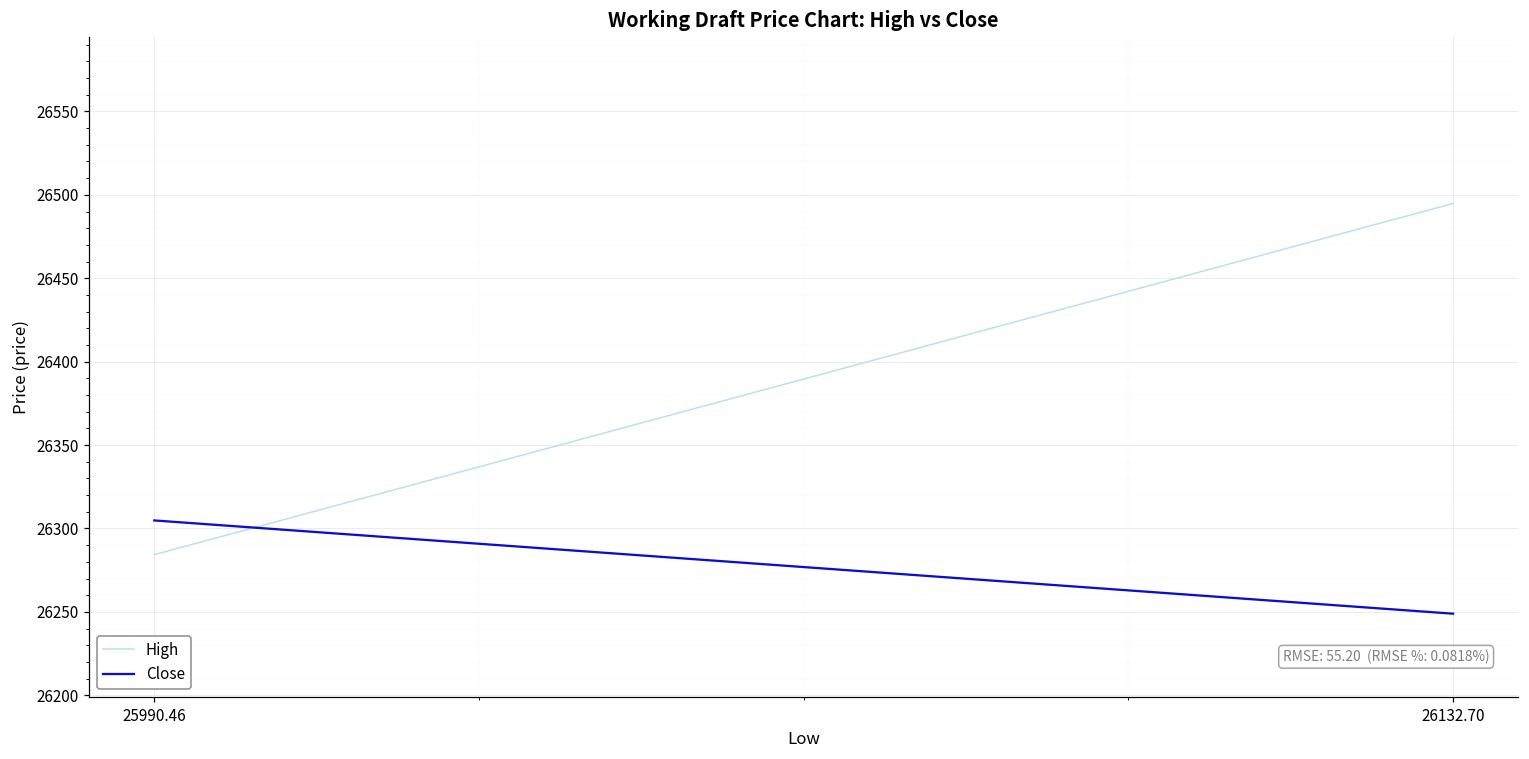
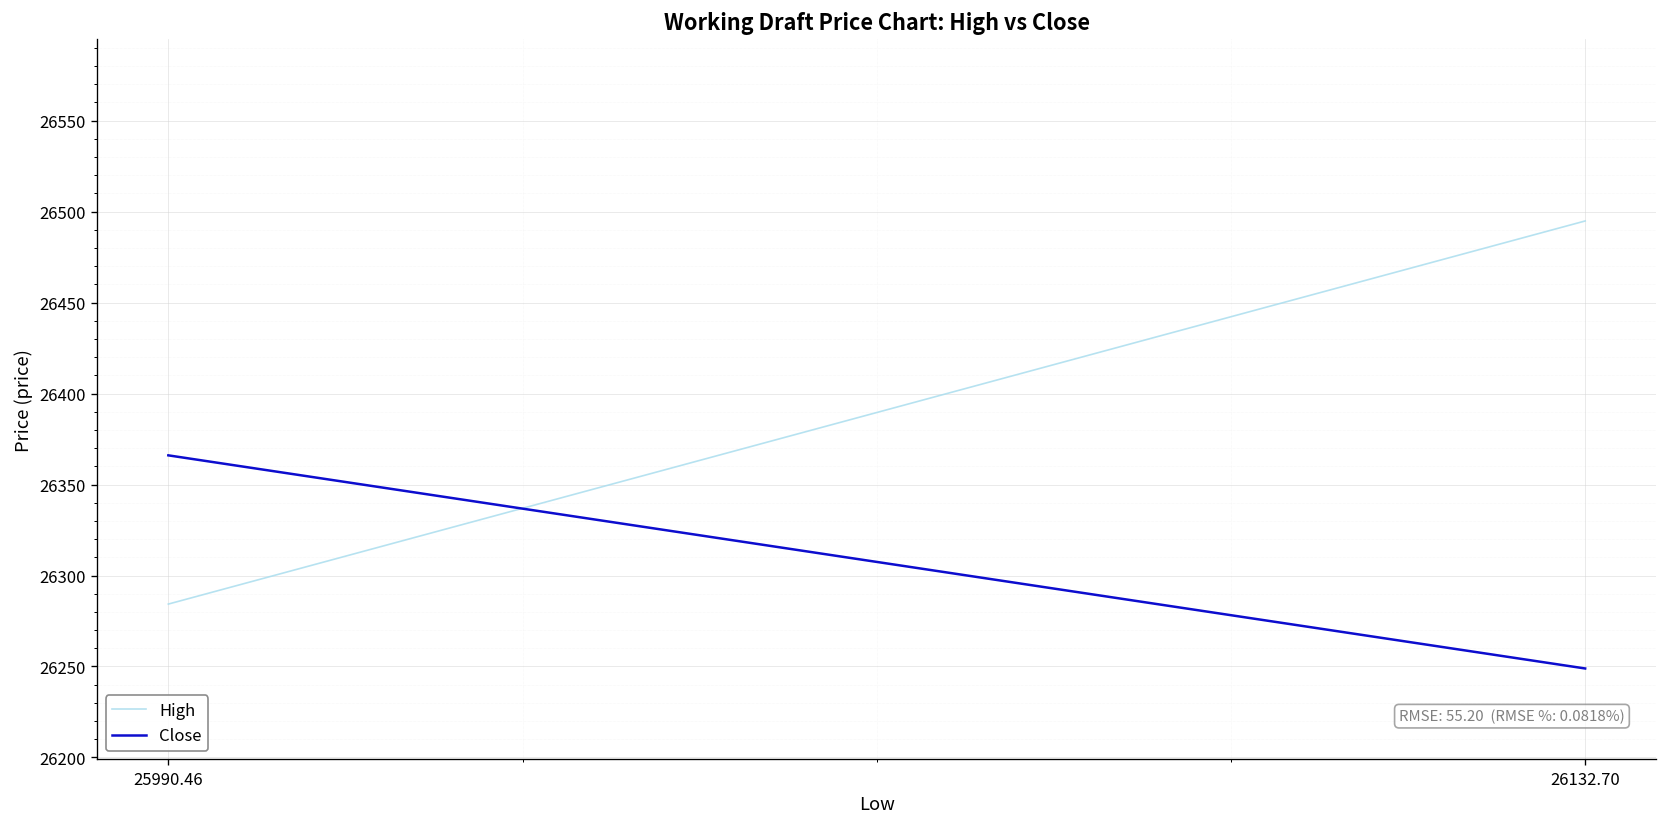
  {
    "High": {
      "25990.46": 26284,
      "26132.70": 26495
    },
    "Close": {
-     "25990.46": 26305,
+     "25990.46": 26366,
      "26132.70": 26249
    }
  }
